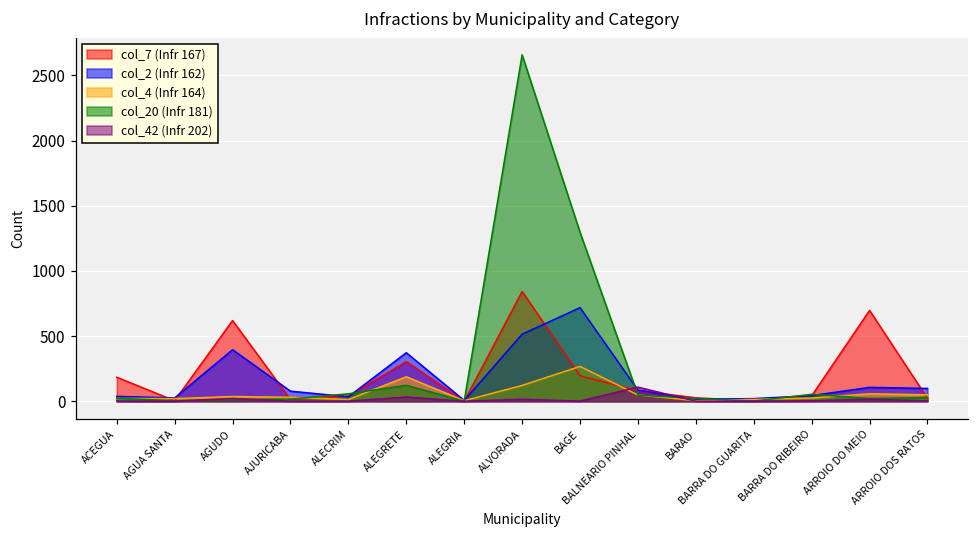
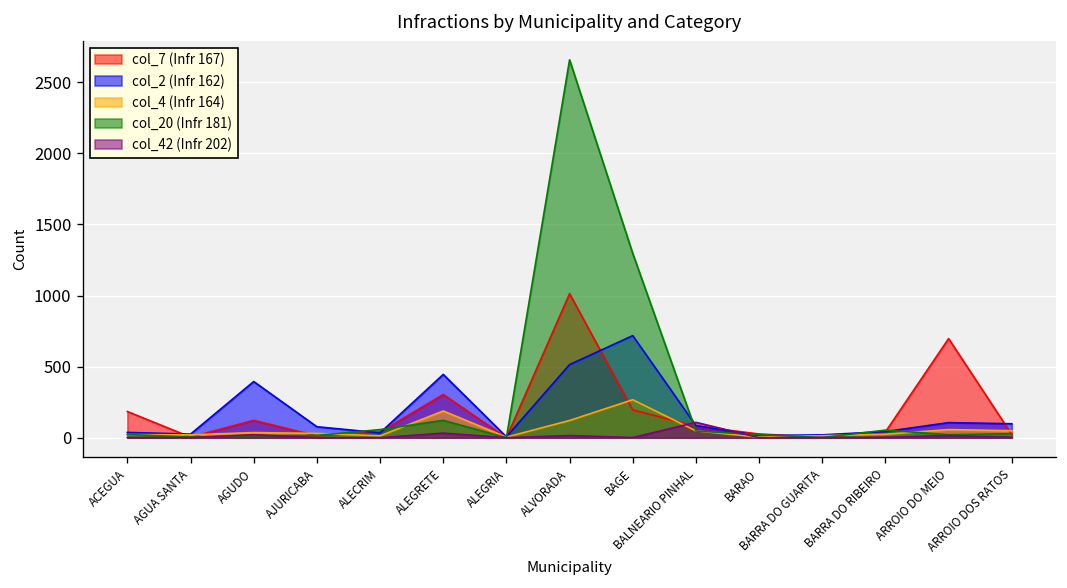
  {
    "col_7 (Infr 167)": {
      "ACEGUA": 180,
-     "AGUDO": 620,
+     "AGUDO": 120,
      "ALEGRETE": 300,
-     "ALVORADA": 840,
+     "ALVORADA": 1010,
      "BAGE": 200,
      "ARROIO DO MEIO": 700
    },
    "col_2 (Infr 162)": {
      "AGUDO": 400,
      "AJURICABA": 80,
-     "ALEGRETE": 370,
+     "ALEGRETE": 450,
      "ALVORADA": 510,
      "BAGE": 720,
      "ARROIO DO MEIO": 110,
      "ARROIO DOS RATOS": 100
    },
    "col_4 (Infr 164)": {
      "ALEGRETE": 190,
      "ALVORADA": 120,
      "BAGE": 270,
      "ARROIO DO MEIO": 60
    },
    "col_20 (Infr 181)": {
      "ALEGRETE": 120,
      "ALVORADA": 2660,
      "BAGE": 1300
    },
    "col_42 (Infr 202)": {
      "ALEGRETE": 30,
      "ALVORADA": 20,
      "BAGE": 0,
      "BALNEARIO PINHAL": 110
    }
  }
